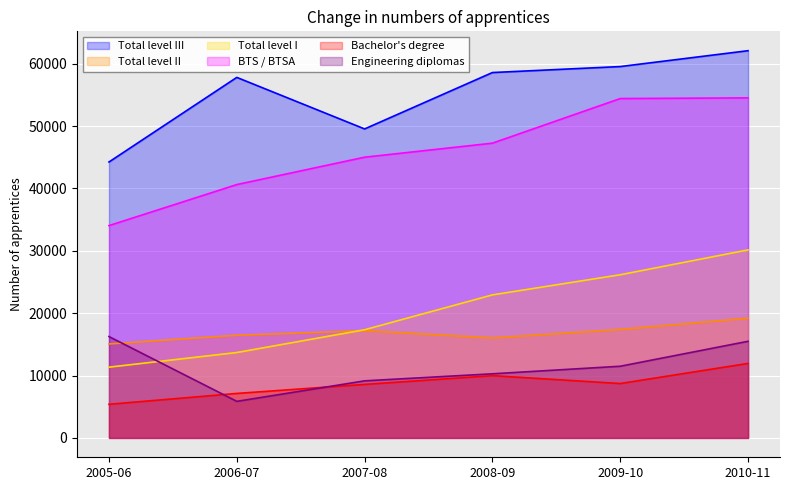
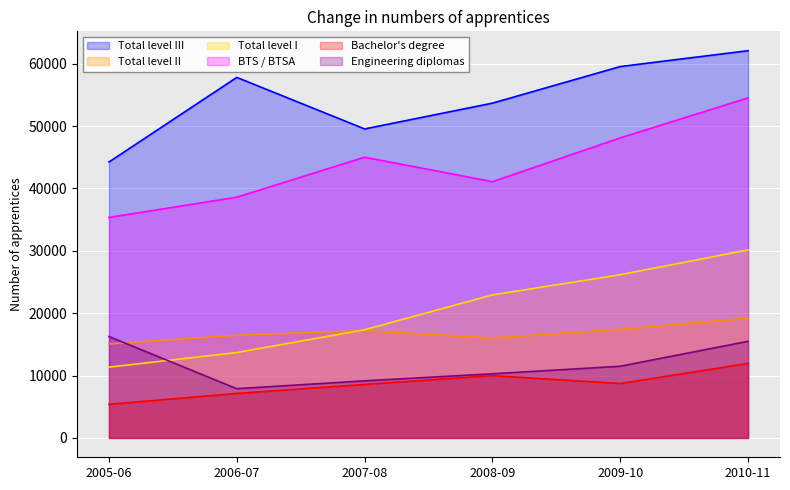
  {
    "Total level III": {
      "2005-06": 44000,
      "2006-07": 58000,
      "2007-08": 50000,
-     "2008-09": 59000,
+     "2008-09": 54000,
      "2009-10": 60000,
      "2010-11": 62000
    },
    "BTS / BTSA": {
-     "2005-06": 34000,
-     "2006-07": 41000,
+     "2005-06": 35000,
+     "2006-07": 39000,
      "2007-08": 45000,
-     "2008-09": 47000,
-     "2009-10": 54000,
+     "2008-09": 41000,
+     "2009-10": 48000,
      "2010-11": 55000
    },
    "Bachelor's degree": {
      "2005-06": 5000,
      "2006-07": 7000,
      "2007-08": 9000,
      "2009-10": 9000,
      "2010-11": 12000
    },
    "Engineering diplomas": {
      "2005-06": 16000,
-     "2006-07": 6000,
+     "2006-07": 8000,
      "2007-08": 9000,
      "2009-10": 11000,
      "2010-11": 15000
    }
  }
